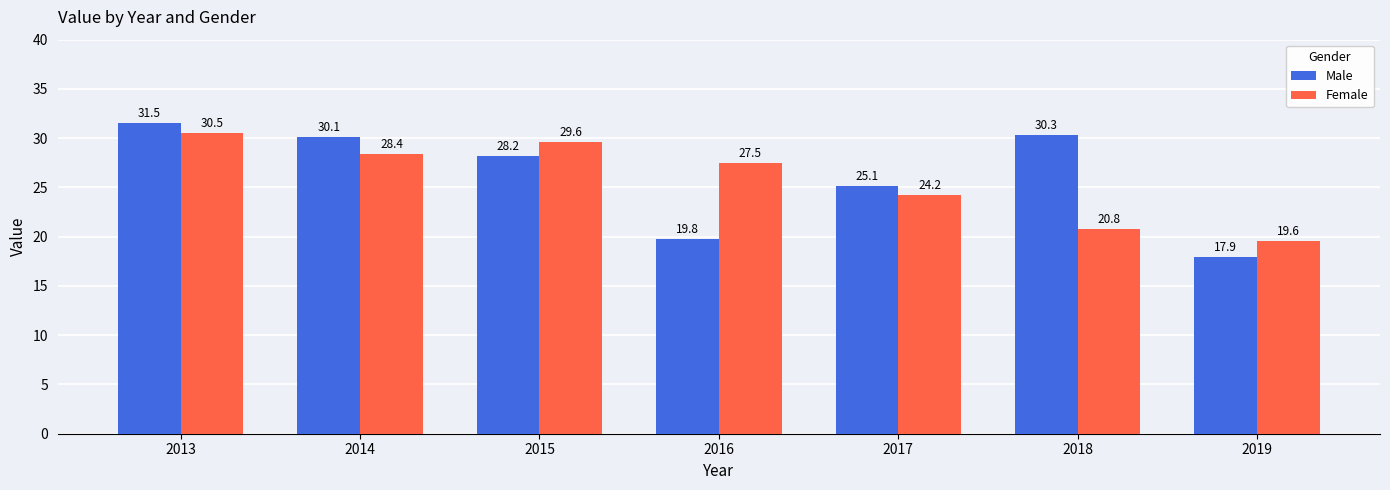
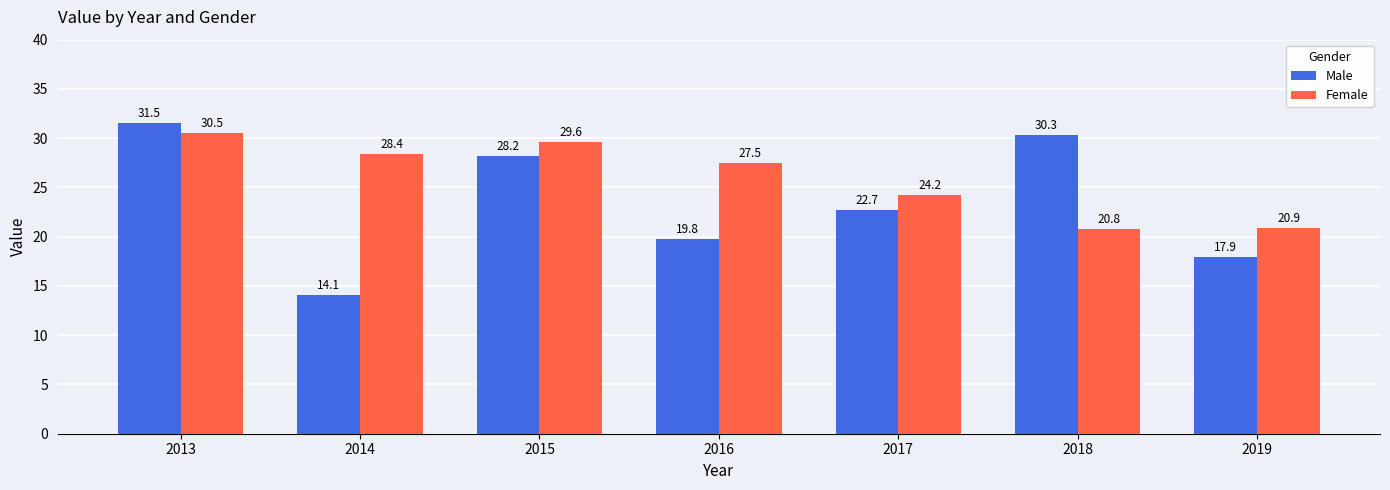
  {
    "Male": {
      "2013": 31.5,
-     "2014": 30.1,
+     "2014": 14.1,
      "2015": 28.2,
      "2016": 19.8,
-     "2017": 25.1,
+     "2017": 22.7,
      "2018": 30.3,
      "2019": 17.9
    },
    "Female": {
      "2013": 30.5,
      "2014": 28.4,
      "2015": 29.6,
      "2016": 27.5,
      "2017": 24.2,
      "2018": 20.8,
-     "2019": 19.6
+     "2019": 20.9
    }
  }
